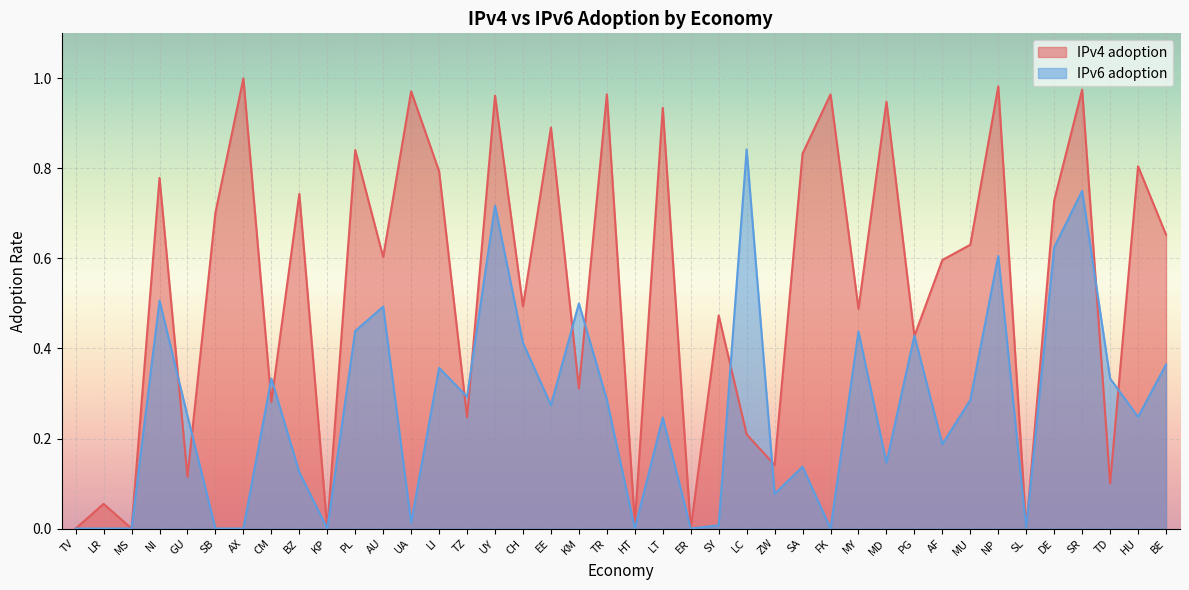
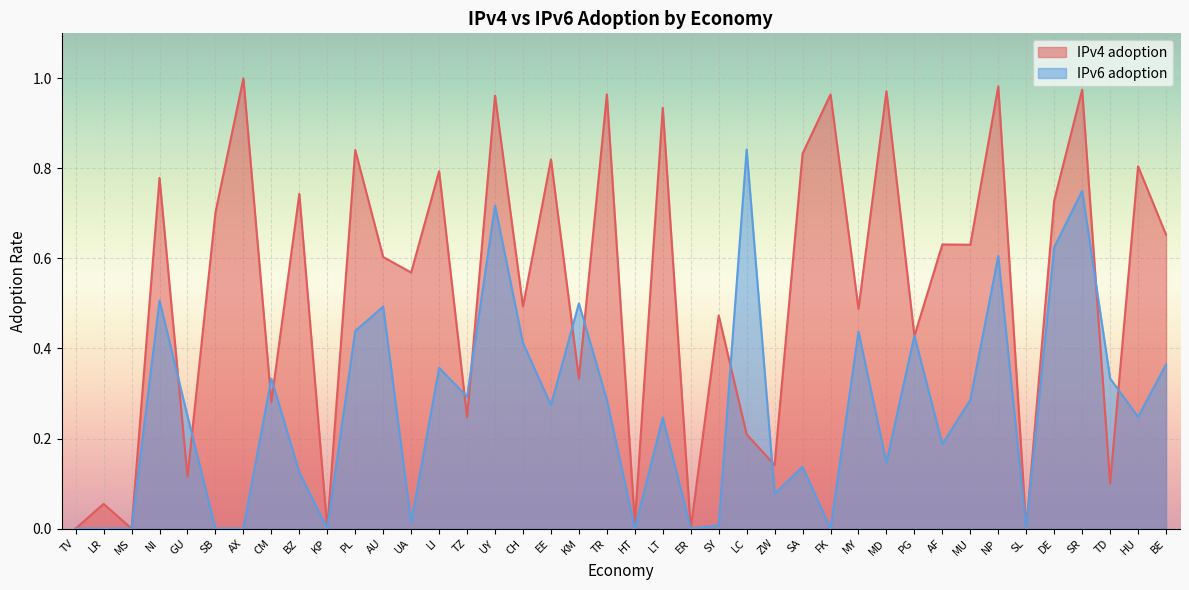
  {
    "IPv4 adoption": {
      "LR": 0.05,
      "NI": 0.78,
      "GU": 0.12,
      "SB": 0.70,
      "AX": 1.00,
      "CM": 0.28,
      "BZ": 0.74,
      "PL": 0.84,
      "AU": 0.60,
-     "UA": 0.97,
+     "UA": 0.57,
      "LI": 0.79,
      "TZ": 0.25,
      "UY": 0.96,
      "CH": 0.49,
-     "EE": 0.89,
-     "KM": 0.31,
+     "EE": 0.82,
+     "KM": 0.33,
      "TR": 0.96,
      "HT": 0.01,
      "LT": 0.93,
      "SY": 0.47,
      "LC": 0.21,
      "ZW": 0.14,
      "SA": 0.83,
      "FK": 0.96,
      "MY": 0.49,
-     "MD": 0.95,
-     "AF": 0.60,
+     "MD": 0.97,
+     "AF": 0.63,
      "MU": 0.63,
      "NP": 0.98,
      "DE": 0.73,
      "SR": 0.97,
      "TD": 0.10,
      "HU": 0.80,
      "BE": 0.65
    },
    "IPv6 adoption": {
      "LR": 0.00,
      "NI": 0.51,
      "GU": 0.25,
      "SB": 0.00,
      "AX": 0.00,
      "CM": 0.33,
      "BZ": 0.13,
      "PL": 0.44,
      "AU": 0.49,
      "UA": 0.01,
      "LI": 0.36,
      "TZ": 0.29,
      "UY": 0.72,
      "CH": 0.41,
      "EE": 0.27,
      "KM": 0.50,
      "TR": 0.29,
      "HT": 0.00,
      "LT": 0.25,
      "SY": 0.01,
      "LC": 0.84,
      "ZW": 0.08,
      "SA": 0.14,
      "FK": 0.00,
      "MY": 0.44,
      "MD": 0.15,
      "AF": 0.19,
      "MU": 0.29,
      "NP": 0.61,
      "DE": 0.62,
      "SR": 0.75,
      "TD": 0.33,
      "HU": 0.25,
      "BE": 0.36
    }
  }
